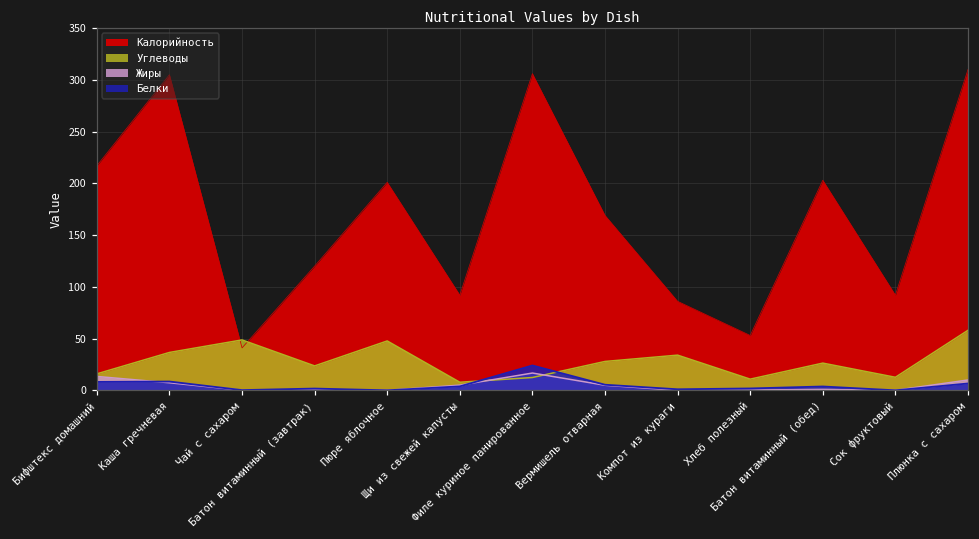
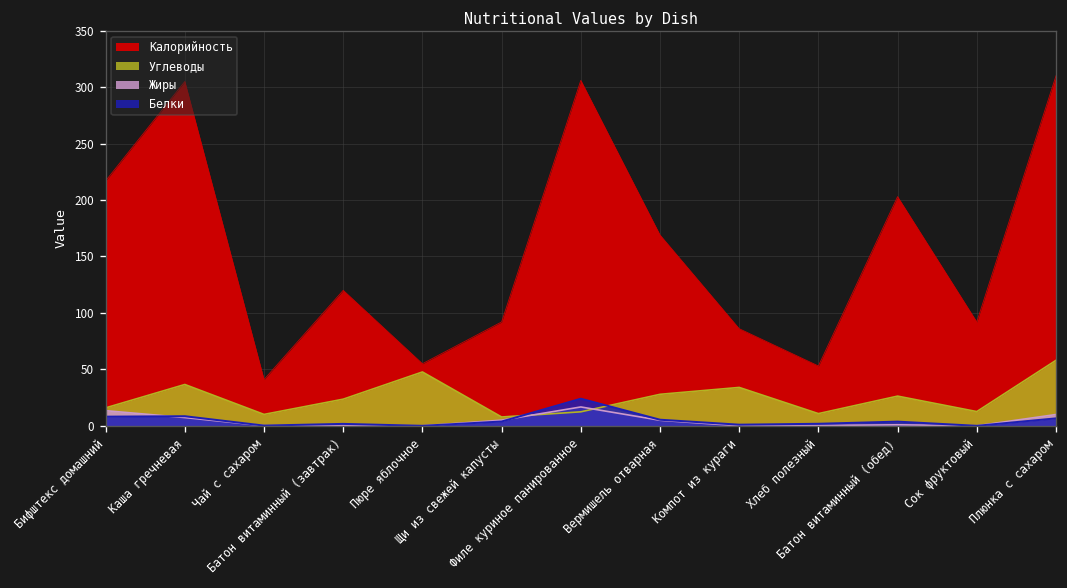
  {
    "Калорийность": {
      "Бифштекс домашний": 220,
      "Чай с сахаром": 40,
      "Батон витаминный (завтрак)": 120,
-     "Пюре яблочное": 200,
+     "Пюре яблочное": 60,
      "Щи из свежей капусты": 90,
      "Филе куриное панированное": 310,
      "Вермишель отварная": 170,
      "Компот из кураги": 90,
      "Хлеб полезный": 50,
      "Батон витаминный (обед)": 200,
      "Сок фруктовый": 90,
      "Плюнка с сахаром": 310
    },
    "Углеводы": {
      "Каша гречневая": 40,
-     "Чай с сахаром": 50,
+     "Чай с сахаром": 10,
      "Батон витаминный (завтрак)": 20,
      "Пюре яблочное": 50,
      "Щи из свежей капусты": 10,
      "Филе куриное панированное": 10,
      "Вермишель отварная": 30,
      "Компот из кураги": 30,
      "Хлеб полезный": 10,
      "Батон витаминный (обед)": 30,
      "Сок фруктовый": 10,
      "Плюнка с сахаром": 60
    },
    "Жиры": {
      "Филе куриное панированное": 20,
      "Батон витаминный (обед)": 0,
      "Плюнка с сахаром": 10
    },
    "Белки": {
      "Бифштекс домашний": 10,
      "Филе куриное панированное": 20,
      "Батон витаминный (обед)": 0,
      "Плюнка с сахаром": 10
    }
  }
